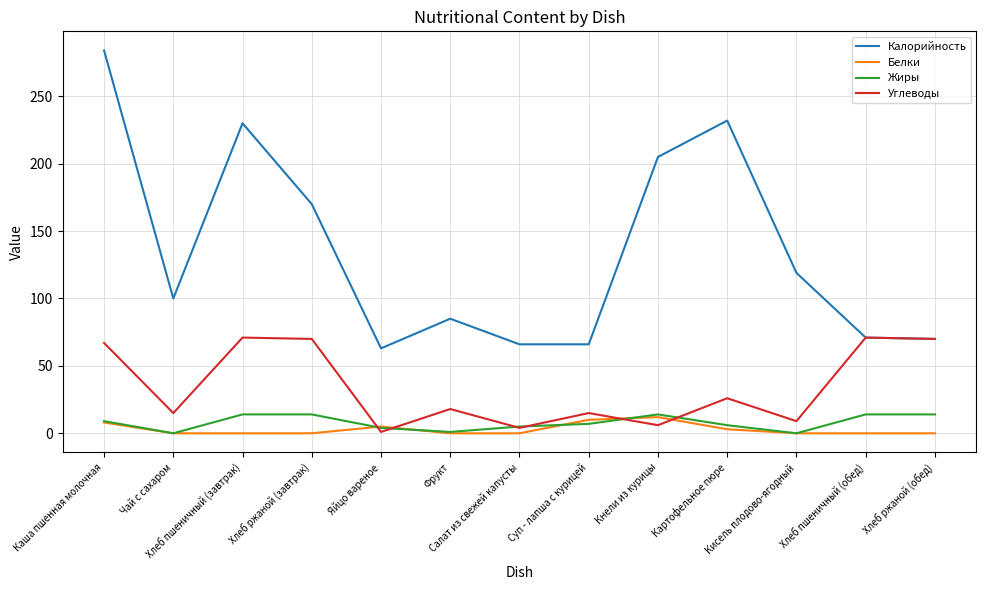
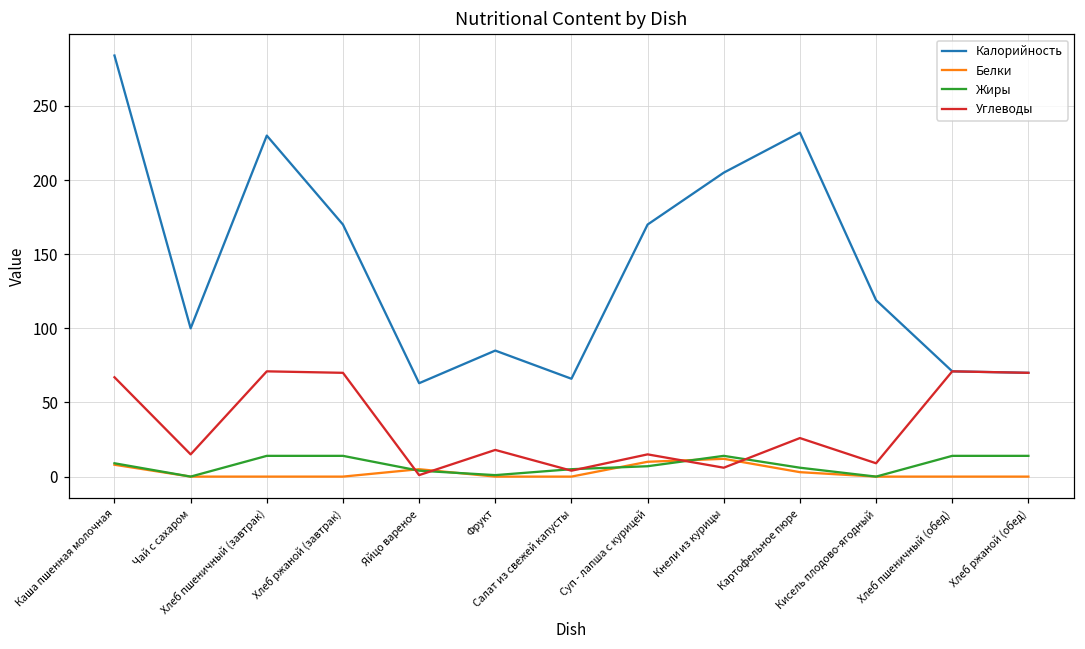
  {
    "Калорийность": {
      "Каша пшенная молочная": 284,
      "Чай с сахаром": 100,
      "Хлеб пшеничный (завтрак)": 230,
      "Хлеб ржаной (завтрак)": 170,
      "Яйцо вареное": 63,
      "Фрукт": 85,
      "Салат из свежей капусты": 66,
-     "Суп - лапша с курицей": 66,
+     "Суп - лапша с курицей": 170,
      "Кнели из курицы": 205,
      "Картофельное пюре": 232,
      "Кисель плодово-ягодный": 119
    },
    "Белки": {
      "Хлеб пшеничный (завтрак)": 0,
      "Хлеб ржаной (завтрак)": 0,
      "Салат из свежей капусты": 0,
      "Суп - лапша с курицей": 10,
      "Кнели из курицы": 12,
      "Картофельное пюре": 3,
      "Хлеб пшеничный (обед)": 0,
      "Хлеб ржаной (обед)": 0
    },
    "Жиры": {
      "Хлеб пшеничный (завтрак)": 14,
      "Хлеб ржаной (завтрак)": 14,
      "Суп - лапша с курицей": 7,
      "Кнели из курицы": 14,
      "Картофельное пюре": 6,
      "Хлеб пшеничный (обед)": 14,
      "Хлеб ржаной (обед)": 14
    },
    "Углеводы": {
      "Каша пшенная молочная": 67,
      "Чай с сахаром": 15,
      "Хлеб пшеничный (завтрак)": 71,
      "Хлеб ржаной (завтрак)": 70,
      "Яйцо вареное": 1,
      "Фрукт": 18,
      "Суп - лапша с курицей": 15,
      "Кнели из курицы": 6,
      "Картофельное пюре": 26,
      "Кисель плодово-ягодный": 9
    }
  }
